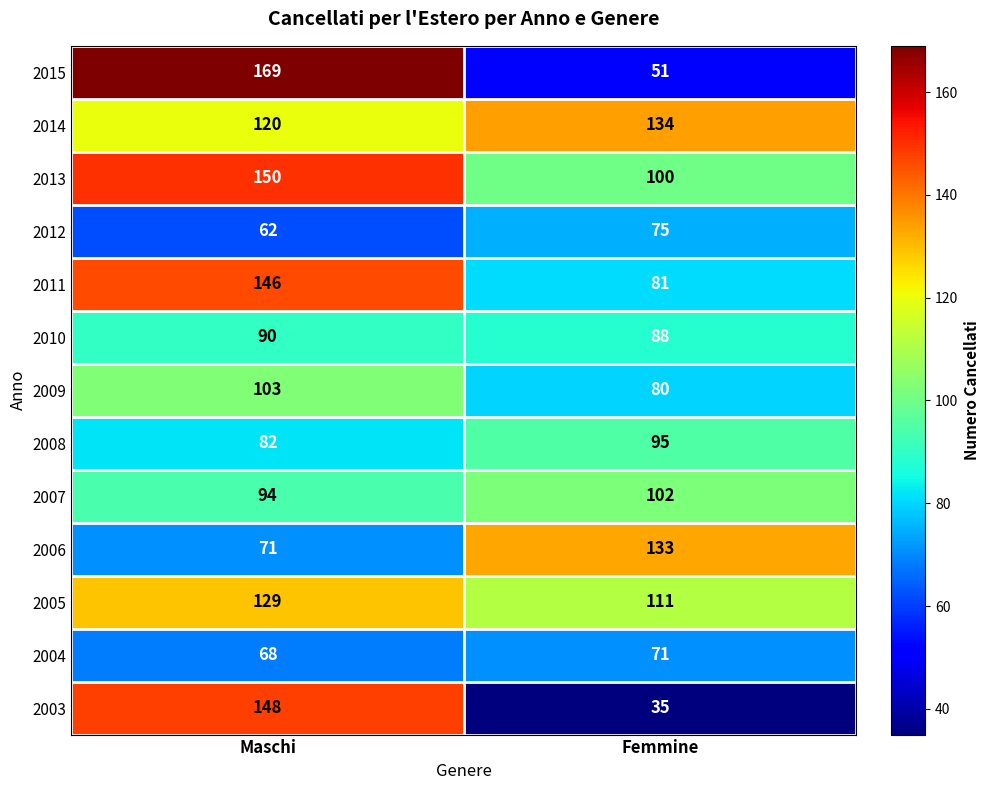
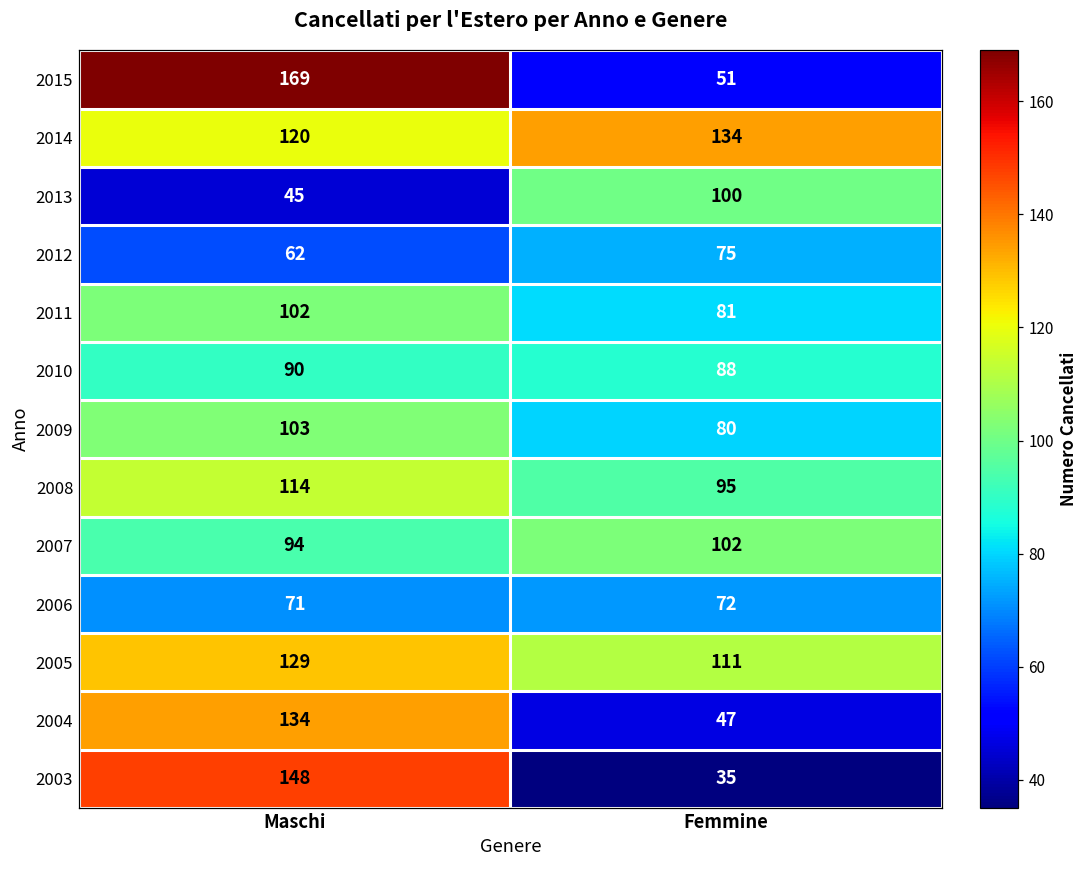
  {
    "2015": {
      "Maschi": 169,
      "Femmine": 51
    },
    "2014": {
      "Maschi": 120,
      "Femmine": 134
    },
    "2013": {
-     "Maschi": 150,
+     "Maschi": 45,
      "Femmine": 100
    },
    "2012": {
      "Maschi": 62,
      "Femmine": 75
    },
    "2011": {
-     "Maschi": 146,
+     "Maschi": 102,
      "Femmine": 81
    },
    "2010": {
      "Maschi": 90,
      "Femmine": 88
    },
    "2009": {
      "Maschi": 103,
      "Femmine": 80
    },
    "2008": {
-     "Maschi": 82,
+     "Maschi": 114,
      "Femmine": 95
    },
    "2007": {
      "Maschi": 94,
      "Femmine": 102
    },
    "2006": {
      "Maschi": 71,
-     "Femmine": 133
+     "Femmine": 72
    },
    "2005": {
      "Maschi": 129,
      "Femmine": 111
    },
    "2004": {
-     "Maschi": 68,
-     "Femmine": 71
+     "Maschi": 134,
+     "Femmine": 47
    },
    "2003": {
      "Maschi": 148,
      "Femmine": 35
    }
  }
